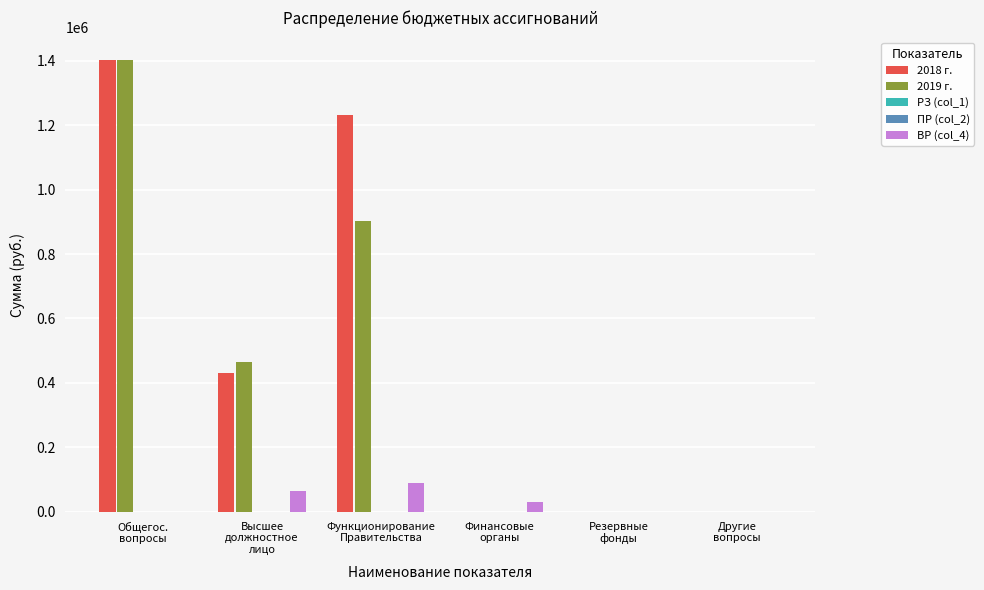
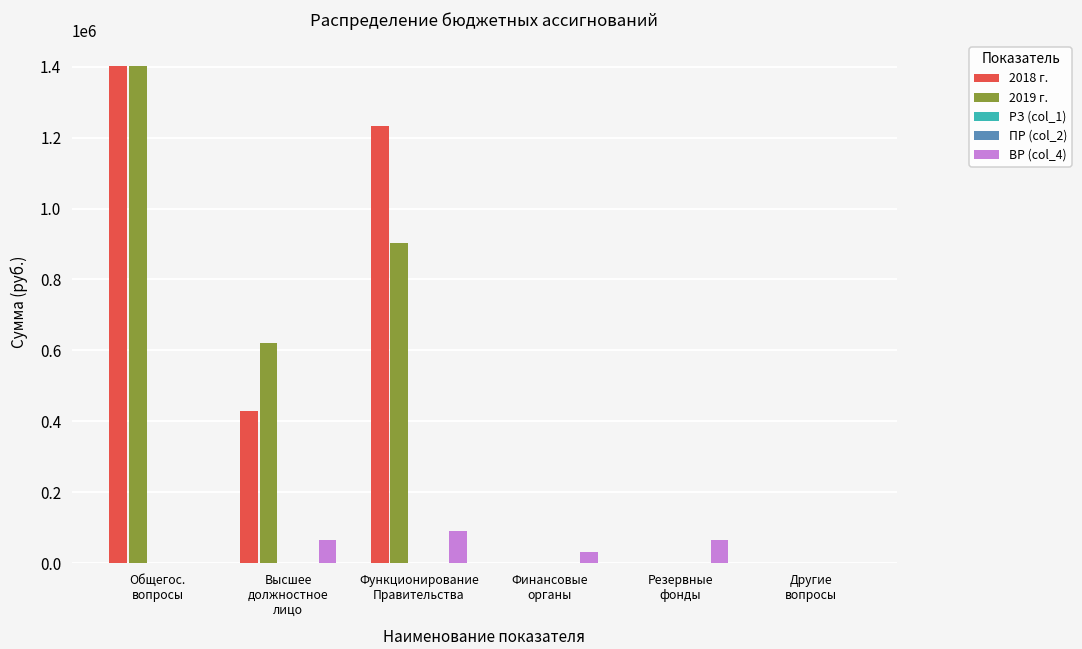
  {
    "2018 г.": {
      "Общегос. вопросы": 1400000,
      "Высшее должностное лицо": 430000,
      "Функционирование Правительства": 1230000,
      "Финансовые органы": 0,
      "Резервные фонды": 0,
      "Другие вопросы": 0
    },
    "2019 г.": {
      "Общегос. вопросы": 1400000,
-     "Высшее должностное лицо": 460000,
+     "Высшее должностное лицо": 620000,
      "Функционирование Правительства": 900000,
      "Финансовые органы": 0,
      "Резервные фонды": 0,
      "Другие вопросы": 0
    },
    "ВР (col_4)": {
      "Общегос. вопросы": 0,
      "Высшее должностное лицо": 60000,
      "Функционирование Правительства": 90000,
      "Финансовые органы": 30000,
-     "Резервные фонды": 0,
+     "Резервные фонды": 60000,
      "Другие вопросы": 0
    }
  }
